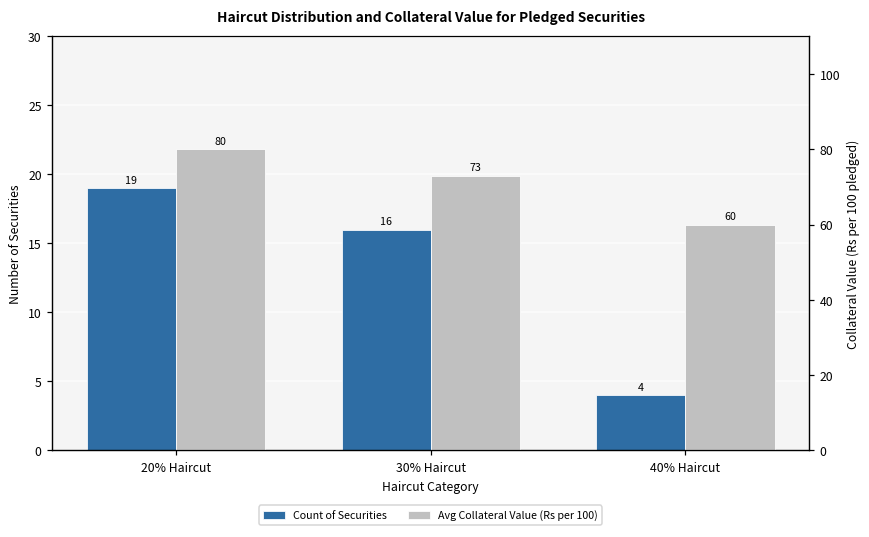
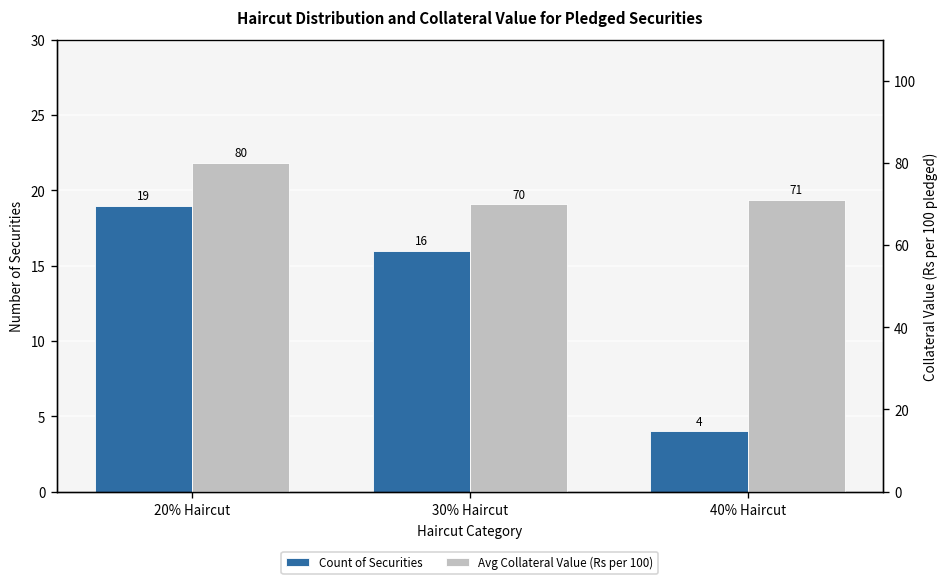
  {
    "Count of Securities": {
      "20% Haircut": 19,
      "30% Haircut": 16,
      "40% Haircut": 4
    },
    "Avg Collateral Value (Rs per 100)": {
      "20% Haircut": 80,
-     "30% Haircut": 73,
-     "40% Haircut": 60
+     "30% Haircut": 70,
+     "40% Haircut": 71
    }
  }
